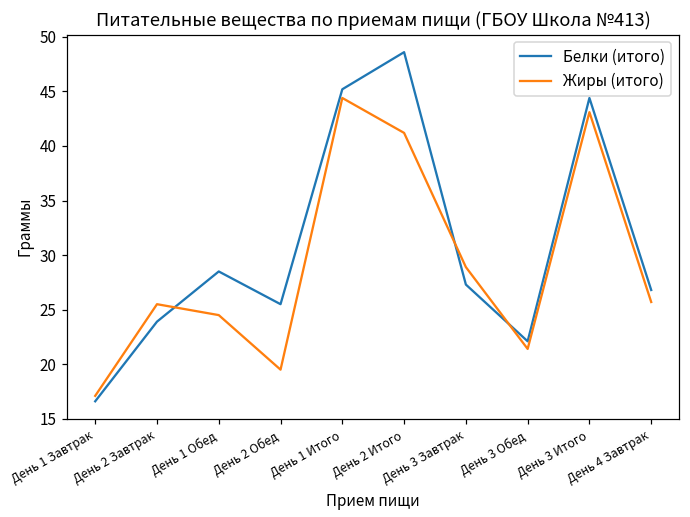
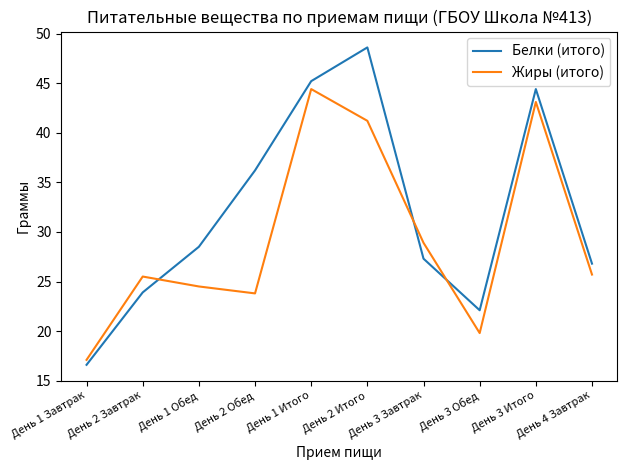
  {
    "Белки (итого)": {
      "День 1 Завтрак": 17,
      "День 2 Завтрак": 24,
      "День 1 Обед": 29,
-     "День 2 Обед": 26,
+     "День 2 Обед": 36,
      "День 1 Итого": 45,
      "День 2 Итого": 49,
      "День 3 Завтрак": 27,
      "День 3 Обед": 22,
      "День 3 Итого": 44,
      "День 4 Завтрак": 27
    },
    "Жиры (итого)": {
      "День 1 Завтрак": 17,
      "День 2 Завтрак": 26,
      "День 1 Обед": 25,
-     "День 2 Обед": 20,
+     "День 2 Обед": 24,
      "День 1 Итого": 44,
      "День 2 Итого": 41,
      "День 3 Завтрак": 29,
-     "День 3 Обед": 21,
+     "День 3 Обед": 20,
      "День 3 Итого": 43,
      "День 4 Завтрак": 26
    }
  }
